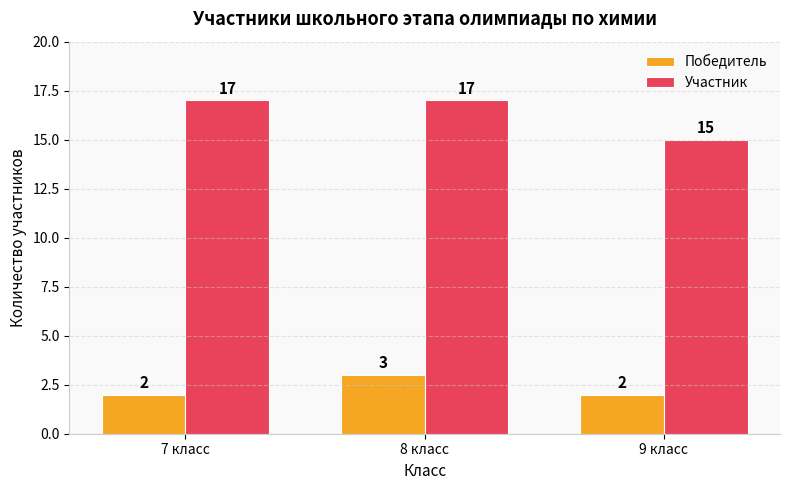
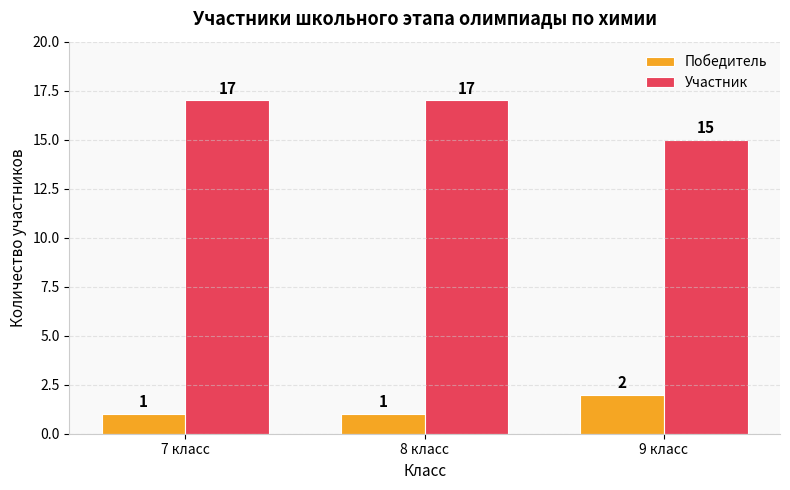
  {
    "Победитель": {
-     "7 класс": 2,
-     "8 класс": 3,
+     "7 класс": 1,
+     "8 класс": 1,
      "9 класс": 2
    },
    "Участник": {
      "7 класс": 17,
      "8 класс": 17,
      "9 класс": 15
    }
  }
